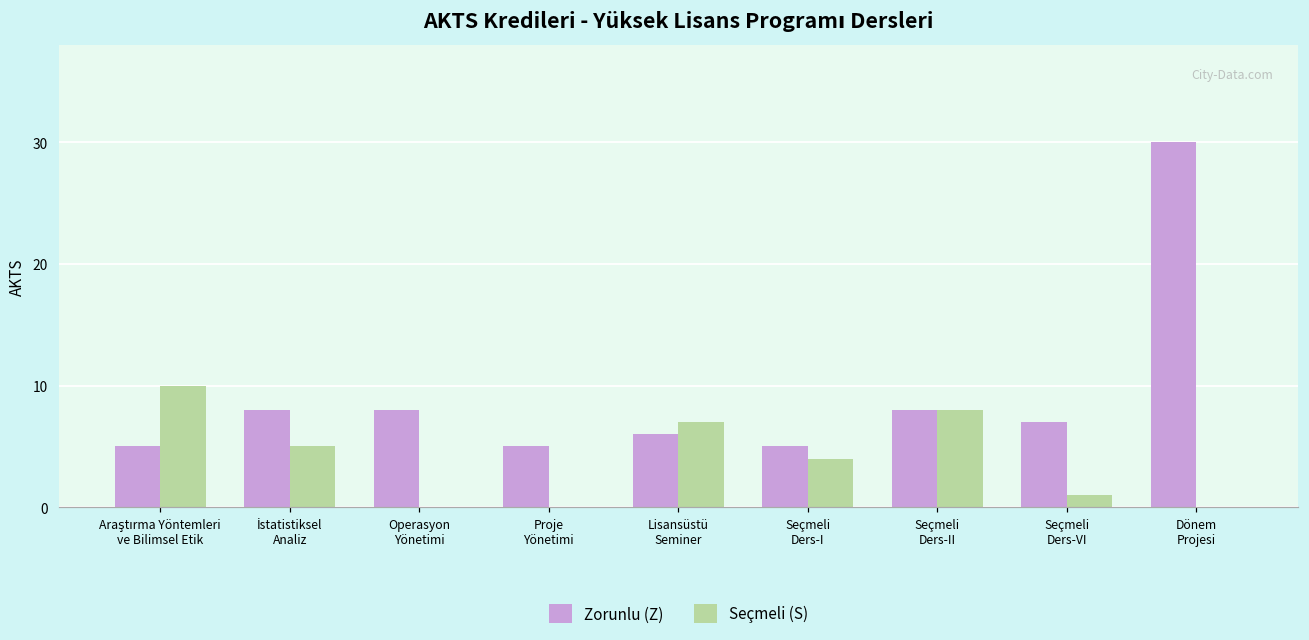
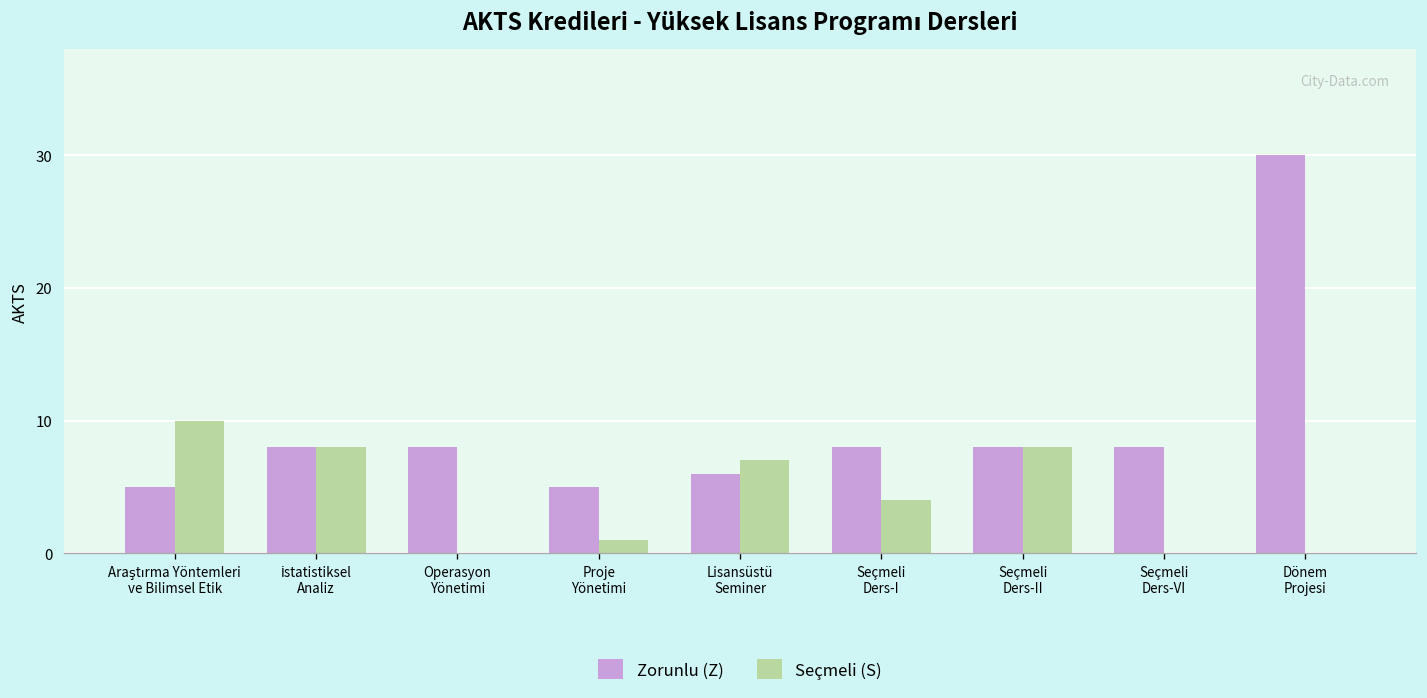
  {
    "Zorunlu (Z)": {
      "Araştırma Yöntemleri ve Bilimsel Etik": 5,
      "İstatistiksel Analiz": 8,
      "Operasyon Yönetimi": 8,
      "Proje Yönetimi": 5,
      "Lisansüstü Seminer": 6,
-     "Seçmeli Ders-I": 5,
+     "Seçmeli Ders-I": 8,
      "Seçmeli Ders-II": 8,
-     "Seçmeli Ders-VI": 7,
+     "Seçmeli Ders-VI": 8,
      "Dönem Projesi": 30
    },
    "Seçmeli (S)": {
      "Araştırma Yöntemleri ve Bilimsel Etik": 10,
-     "İstatistiksel Analiz": 5,
+     "İstatistiksel Analiz": 8,
      "Operasyon Yönetimi": 0,
-     "Proje Yönetimi": 0,
+     "Proje Yönetimi": 1,
      "Lisansüstü Seminer": 7,
      "Seçmeli Ders-I": 4,
      "Seçmeli Ders-II": 8,
-     "Seçmeli Ders-VI": 1,
+     "Seçmeli Ders-VI": 0,
      "Dönem Projesi": 0
    }
  }
